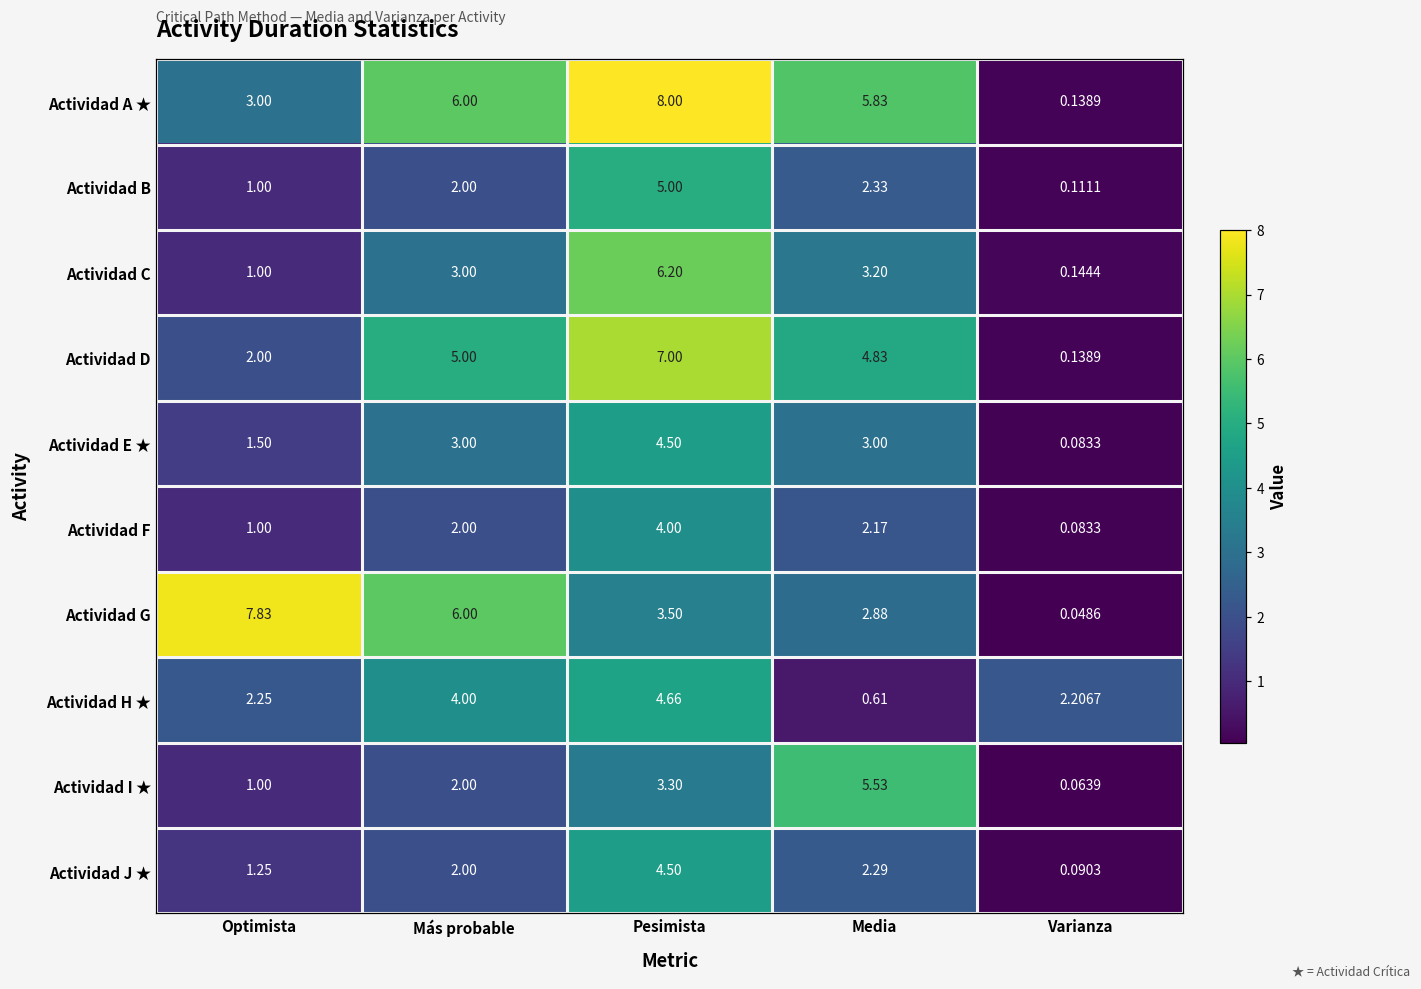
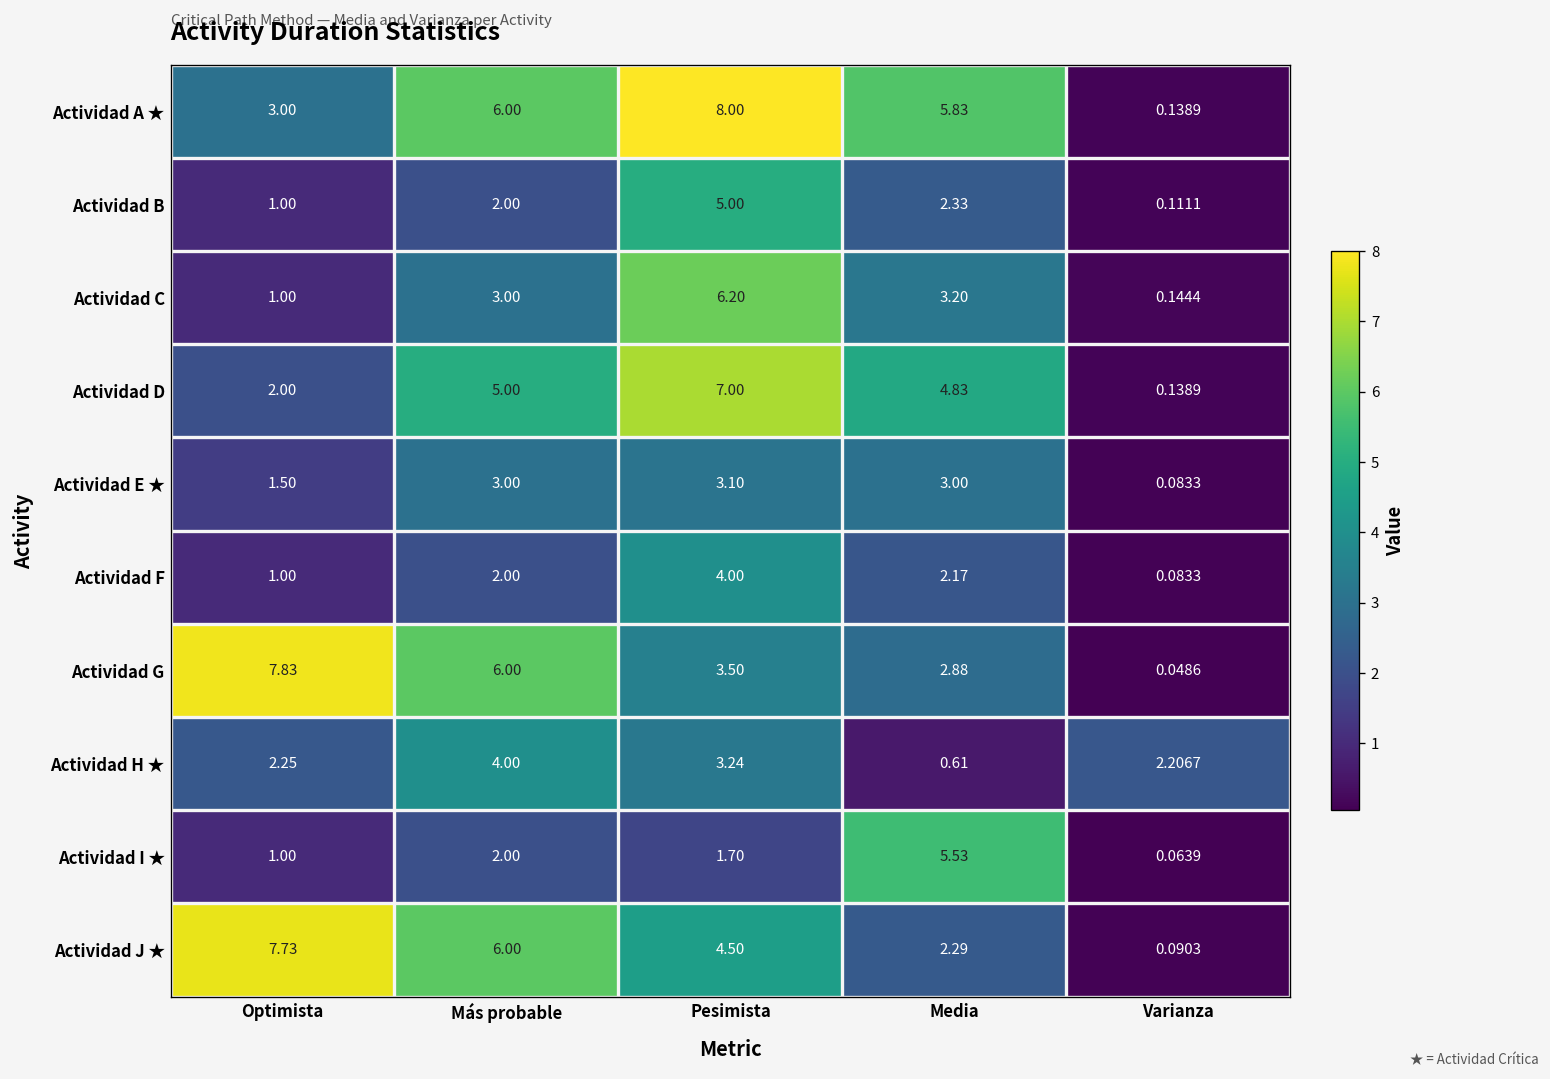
  {
    "Actividad A ★": {
      "Optimista": 3.00,
      "Más probable": 6.00,
      "Pesimista": 8.00,
      "Media": 5.83,
      "Varianza": 0.1389
    },
    "Actividad B": {
      "Optimista": 1.00,
      "Más probable": 2.00,
      "Pesimista": 5.00,
      "Media": 2.33,
      "Varianza": 0.1111
    },
    "Actividad C": {
      "Optimista": 1.00,
      "Más probable": 3.00,
      "Pesimista": 6.20,
      "Media": 3.20,
      "Varianza": 0.1444
    },
    "Actividad D": {
      "Optimista": 2.00,
      "Más probable": 5.00,
      "Pesimista": 7.00,
      "Media": 4.83,
      "Varianza": 0.1389
    },
    "Actividad E ★": {
      "Optimista": 1.50,
      "Más probable": 3.00,
-     "Pesimista": 4.50,
+     "Pesimista": 3.10,
      "Media": 3.00,
      "Varianza": 0.0833
    },
    "Actividad F": {
      "Optimista": 1.00,
      "Más probable": 2.00,
      "Pesimista": 4.00,
      "Media": 2.17,
      "Varianza": 0.0833
    },
    "Actividad G": {
      "Optimista": 7.83,
      "Más probable": 6.00,
      "Pesimista": 3.50,
      "Media": 2.88,
      "Varianza": 0.0486
    },
    "Actividad H ★": {
      "Optimista": 2.25,
      "Más probable": 4.00,
-     "Pesimista": 4.66,
+     "Pesimista": 3.24,
      "Media": 0.61,
      "Varianza": 2.2067
    },
    "Actividad I ★": {
      "Optimista": 1.00,
      "Más probable": 2.00,
-     "Pesimista": 3.30,
+     "Pesimista": 1.70,
      "Media": 5.53,
      "Varianza": 0.0639
    },
    "Actividad J ★": {
-     "Optimista": 1.25,
-     "Más probable": 2.00,
+     "Optimista": 7.73,
+     "Más probable": 6.00,
      "Pesimista": 4.50,
      "Media": 2.29,
      "Varianza": 0.0903
    }
  }
